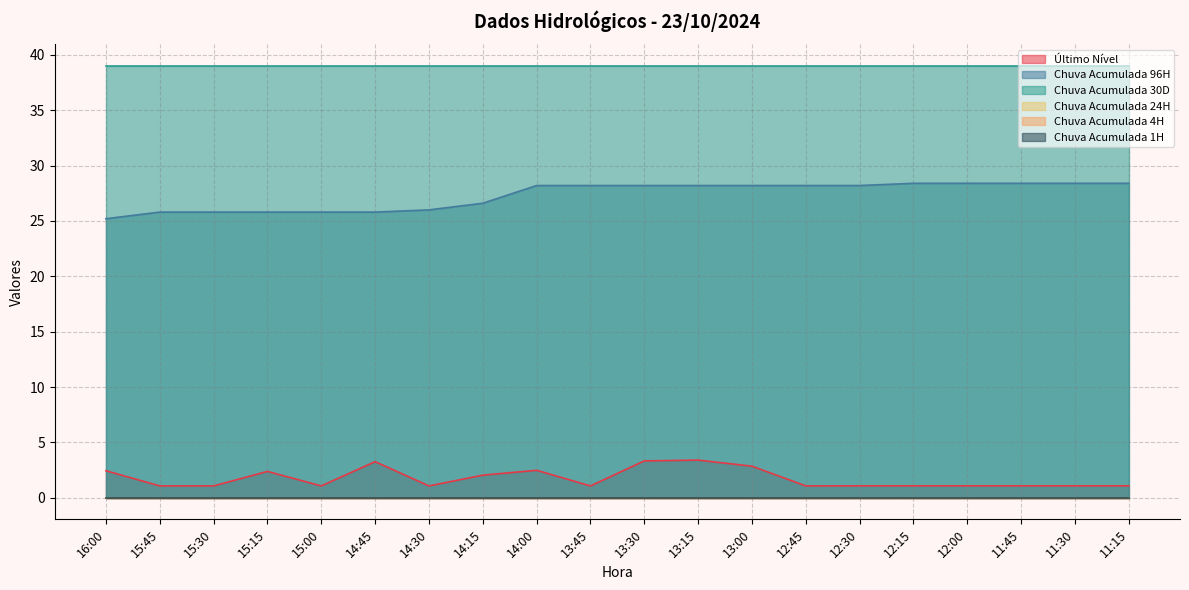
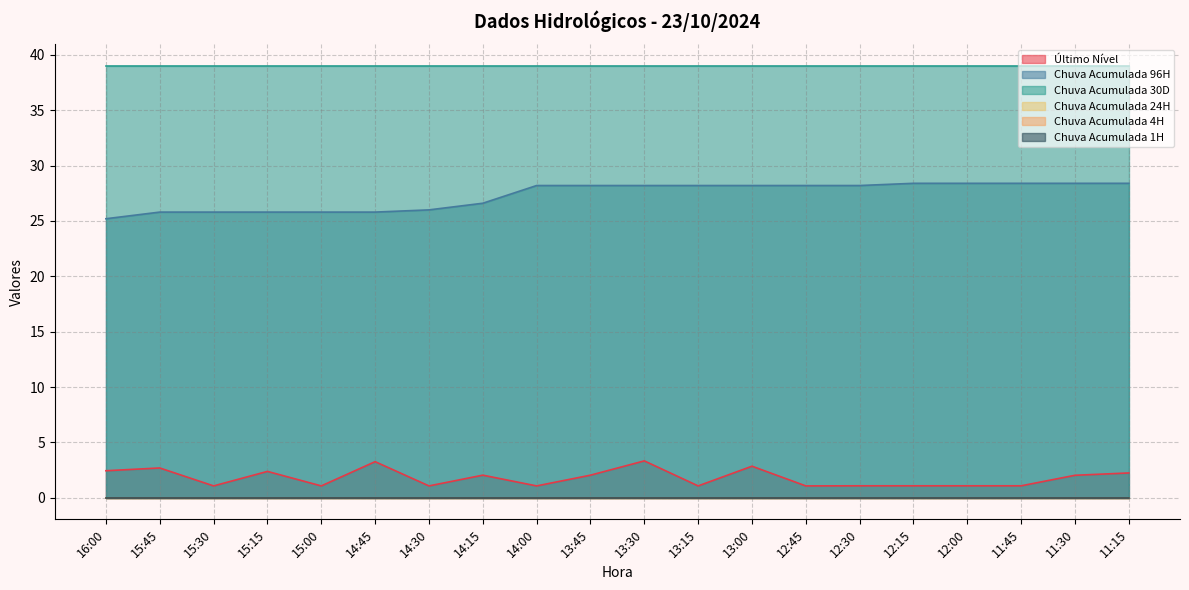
  {
    "Último Nível": {
      "16:00": 2.4,
-     "15:45": 1.1,
+     "15:45": 2.7,
      "15:30": 1.1,
      "15:15": 2.4,
      "15:00": 1.1,
      "14:45": 3.3,
      "14:30": 1.1,
      "14:15": 2.0,
-     "14:00": 2.5,
-     "13:45": 1.1,
+     "14:00": 1.1,
+     "13:45": 2.0,
      "13:30": 3.3,
-     "13:15": 3.4,
+     "13:15": 1.1,
      "13:00": 2.9,
      "12:45": 1.1,
      "12:30": 1.1,
      "12:15": 1.1,
      "12:00": 1.1,
      "11:45": 1.1,
-     "11:30": 1.1,
-     "11:15": 1.1
+     "11:30": 2.0,
+     "11:15": 2.2
    },
    "Chuva Acumulada 1H": {
      "16:00": 0.0,
      "15:45": 0.0,
      "15:30": 0.0,
      "15:15": 0.0,
      "15:00": 0.0,
      "14:45": 0.0,
      "14:30": 0.0,
      "14:15": 0.0,
      "14:00": 0.0,
      "13:45": 0.0,
      "13:30": 0.0,
      "13:15": 0.0,
      "13:00": 0.0,
      "12:45": 0.0,
      "12:30": 0.0,
      "12:15": 0.0,
      "12:00": 0.0,
      "11:45": 0.0,
      "11:30": 0.0,
      "11:15": 0.0
    }
  }
